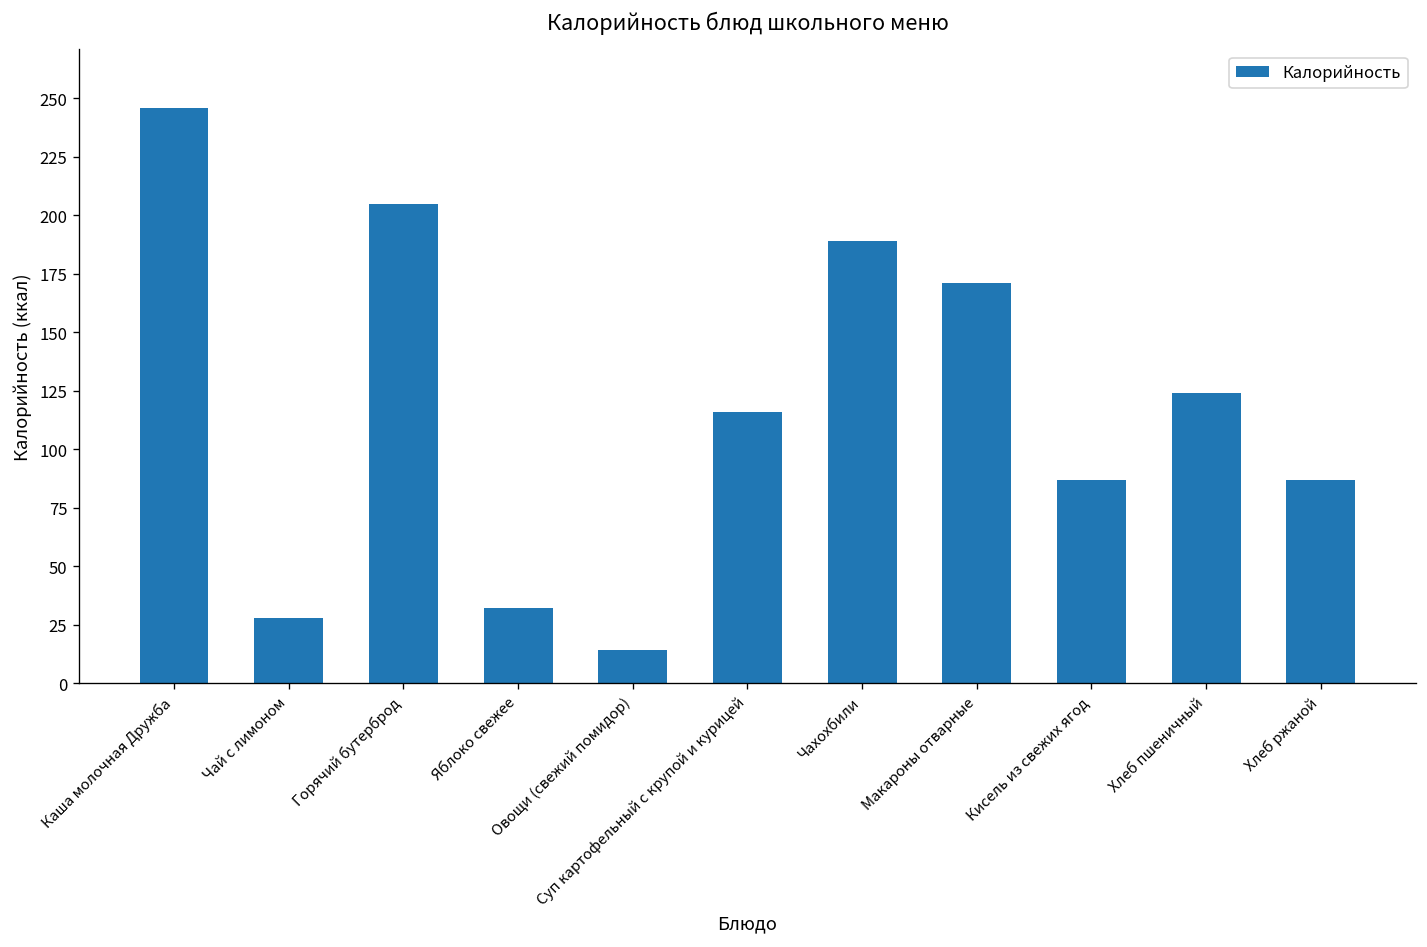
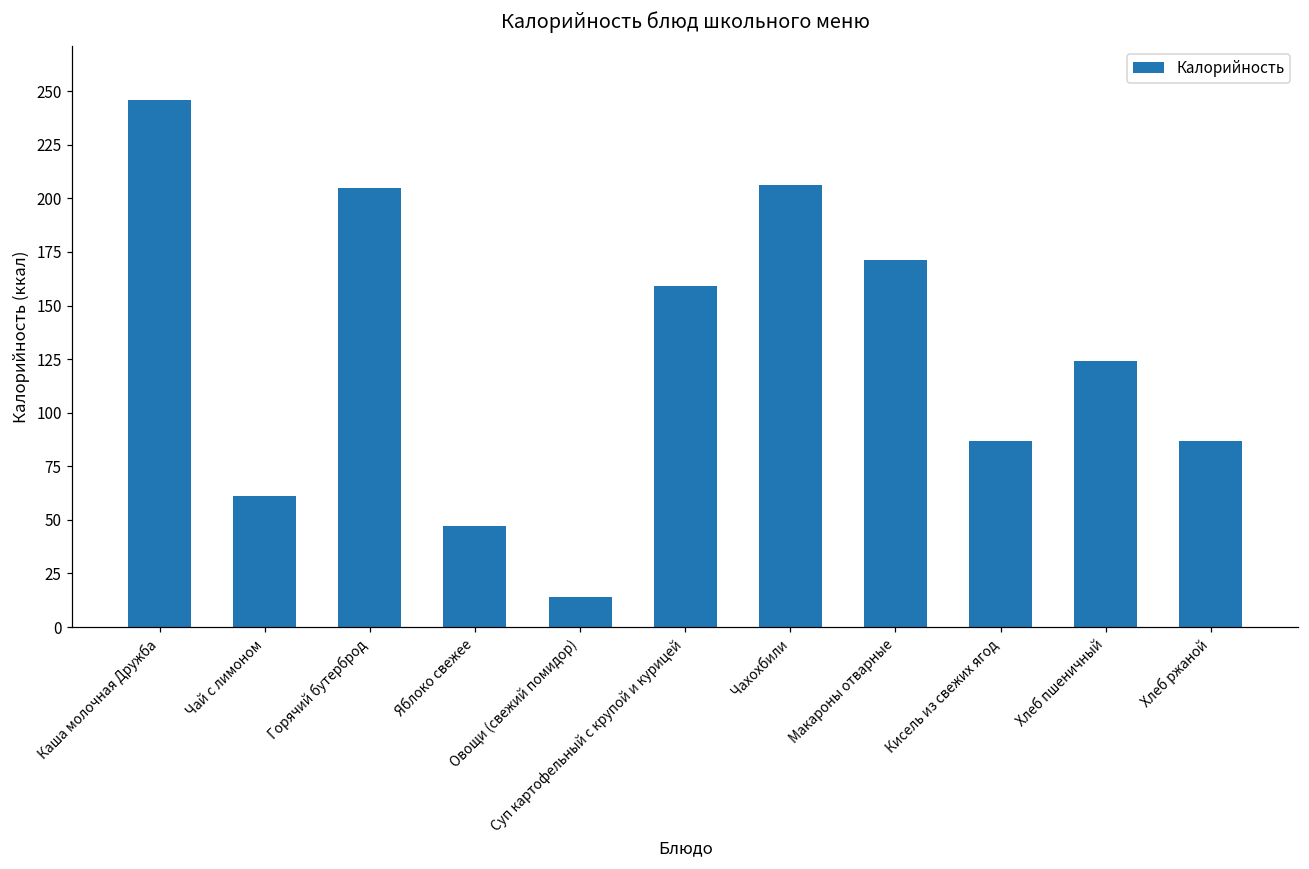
  {
    "Каша молочная Дружба": 246,
-   "Чай с лимоном": 28,
+   "Чай с лимоном": 61,
    "Горячий бутерброд": 205,
-   "Яблоко свежее": 32,
+   "Яблоко свежее": 47,
    "Овощи (свежий помидор)": 14,
-   "Суп картофельный с крупой и курицей": 116,
-   "Чахохбили": 189,
+   "Суп картофельный с крупой и курицей": 159,
+   "Чахохбили": 206,
    "Макароны отварные": 171,
    "Кисель из свежих ягод": 87,
    "Хлеб пшеничный": 124,
    "Хлеб ржаной": 87
  }
